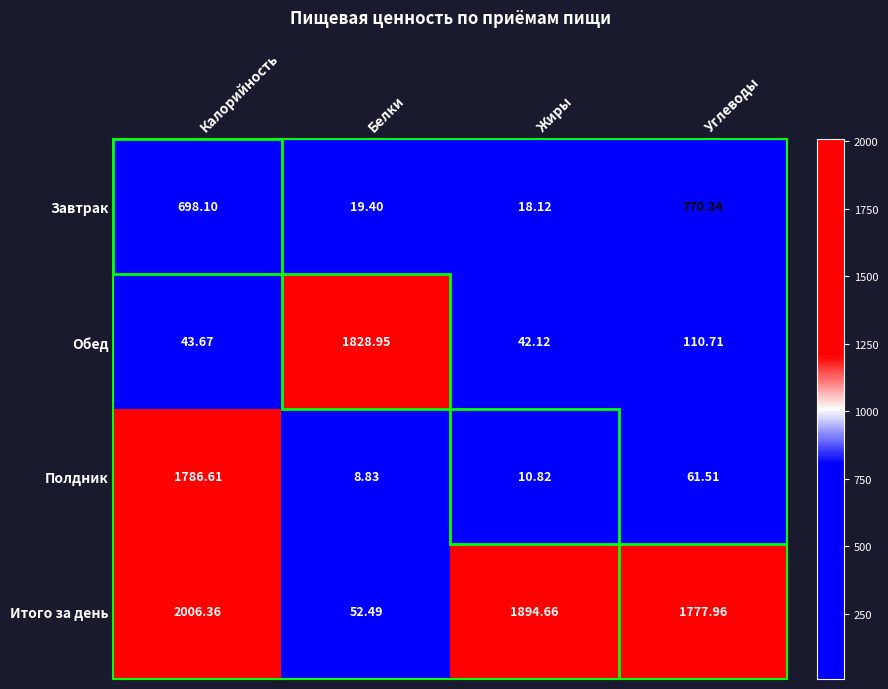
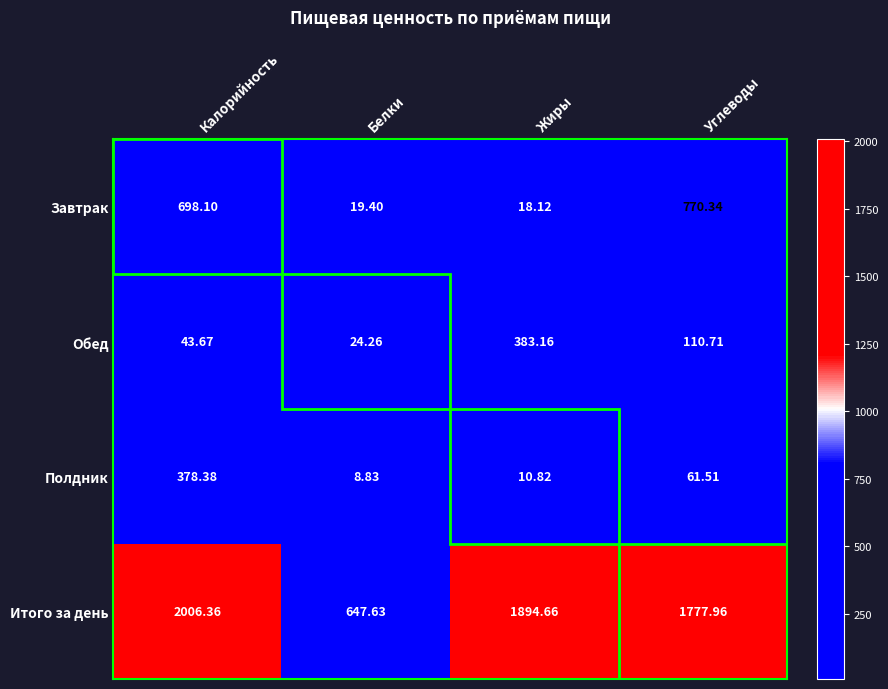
  {
    "Завтрак": {
      "Калорийность": 698.10,
      "Белки": 19.40,
      "Жиры": 18.12,
      "Углеводы": 770.34
    },
    "Обед": {
      "Калорийность": 43.67,
-     "Белки": 1828.95,
-     "Жиры": 42.12,
+     "Белки": 24.26,
+     "Жиры": 383.16,
      "Углеводы": 110.71
    },
    "Полдник": {
-     "Калорийность": 1786.61,
+     "Калорийность": 378.38,
      "Белки": 8.83,
      "Жиры": 10.82,
      "Углеводы": 61.51
    },
    "Итого за день": {
      "Калорийность": 2006.36,
-     "Белки": 52.49,
+     "Белки": 647.63,
      "Жиры": 1894.66,
      "Углеводы": 1777.96
    }
  }
